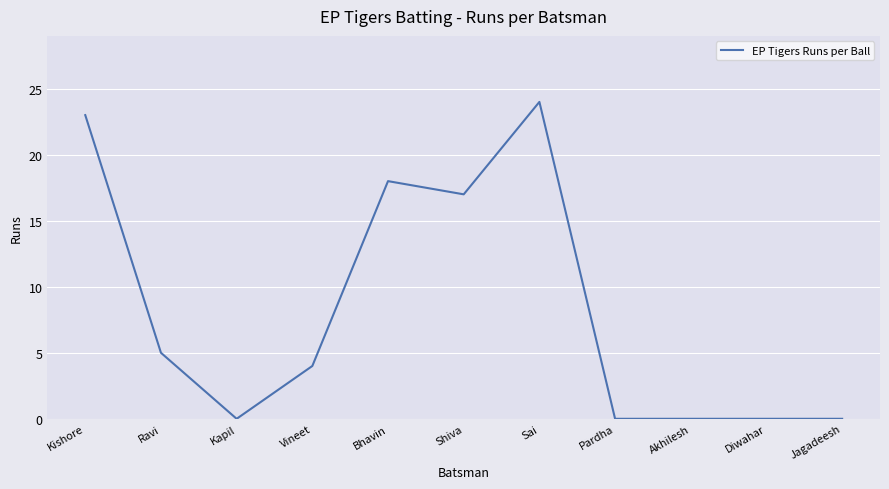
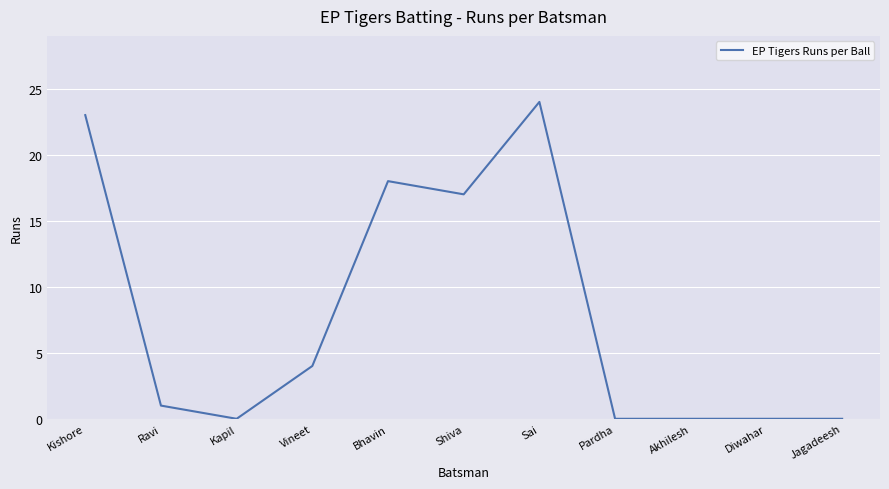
  {
    "Kishore": 23,
-   "Ravi": 5,
+   "Ravi": 1,
    "Kapil": 0,
    "Vineet": 4,
    "Bhavin": 18,
    "Shiva": 17,
    "Sai": 24,
    "Pardha": 0,
    "Akhilesh": 0,
    "Diwahar": 0,
    "Jagadeesh": 0
  }
